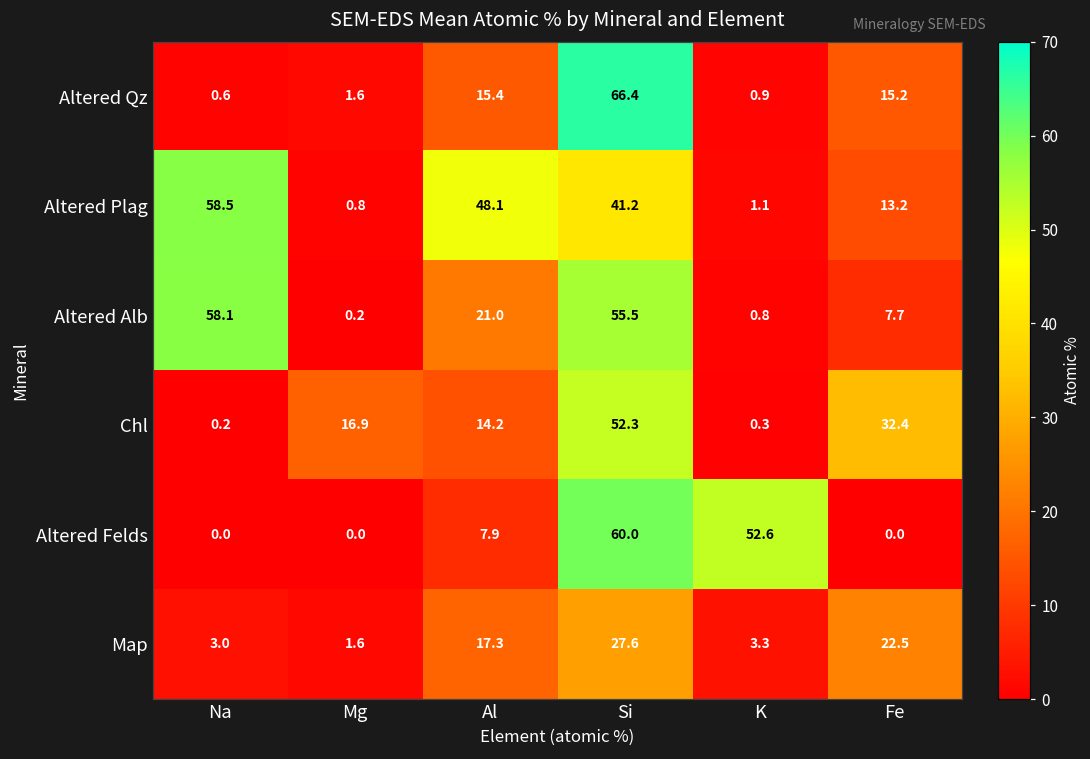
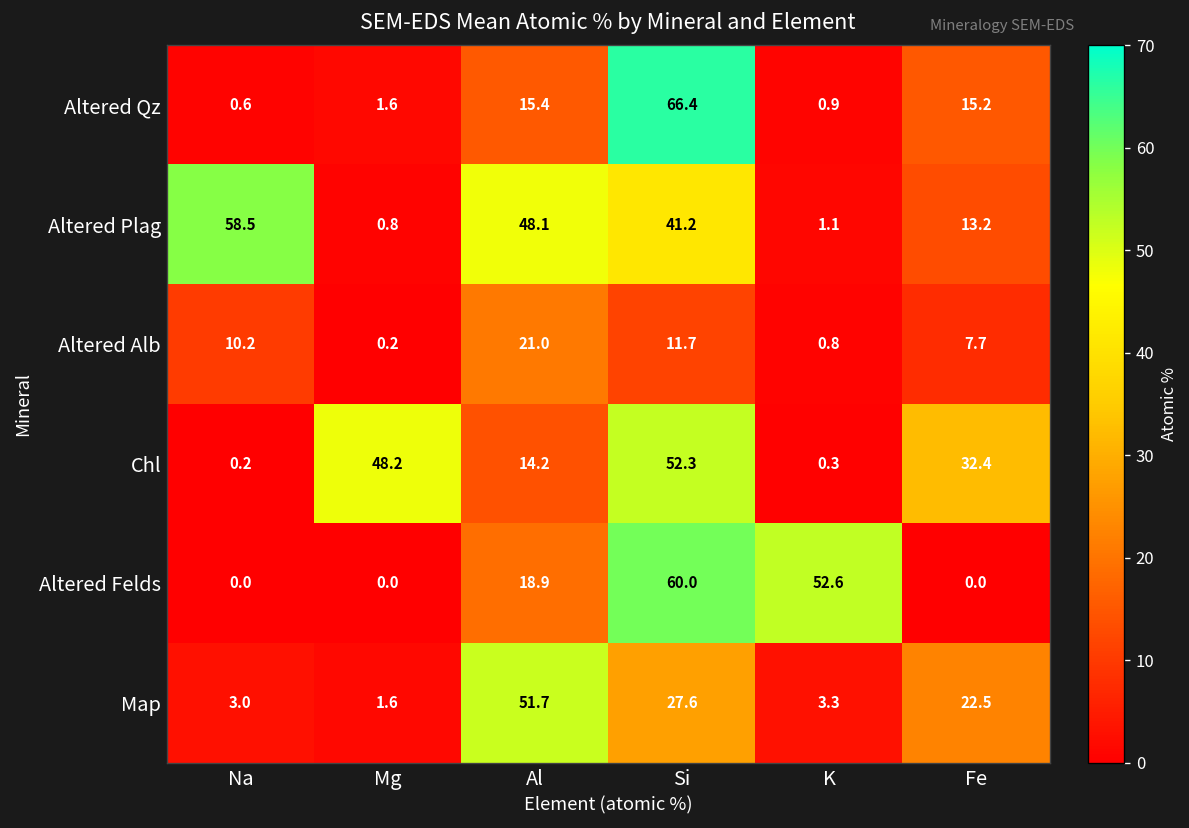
  {
    "Altered Qz": {
      "Na": 0.6,
      "Mg": 1.6,
      "Al": 15.4,
      "Si": 66.4,
      "K": 0.9,
      "Fe": 15.2
    },
    "Altered Plag": {
      "Na": 58.5,
      "Mg": 0.8,
      "Al": 48.1,
      "Si": 41.2,
      "K": 1.1,
      "Fe": 13.2
    },
    "Altered Alb": {
-     "Na": 58.1,
+     "Na": 10.2,
      "Mg": 0.2,
      "Al": 21.0,
-     "Si": 55.5,
+     "Si": 11.7,
      "K": 0.8,
      "Fe": 7.7
    },
    "Chl": {
      "Na": 0.2,
-     "Mg": 16.9,
+     "Mg": 48.2,
      "Al": 14.2,
      "Si": 52.3,
      "K": 0.3,
      "Fe": 32.4
    },
    "Altered Felds": {
      "Na": 0.0,
      "Mg": 0.0,
-     "Al": 7.9,
+     "Al": 18.9,
      "Si": 60.0,
      "K": 52.6,
      "Fe": 0.0
    },
    "Map": {
      "Na": 3.0,
      "Mg": 1.6,
-     "Al": 17.3,
+     "Al": 51.7,
      "Si": 27.6,
      "K": 3.3,
      "Fe": 22.5
    }
  }
